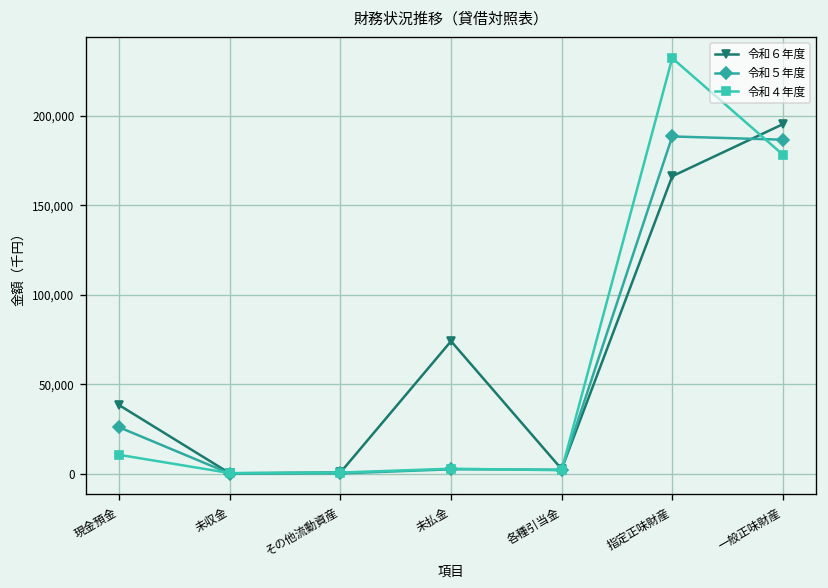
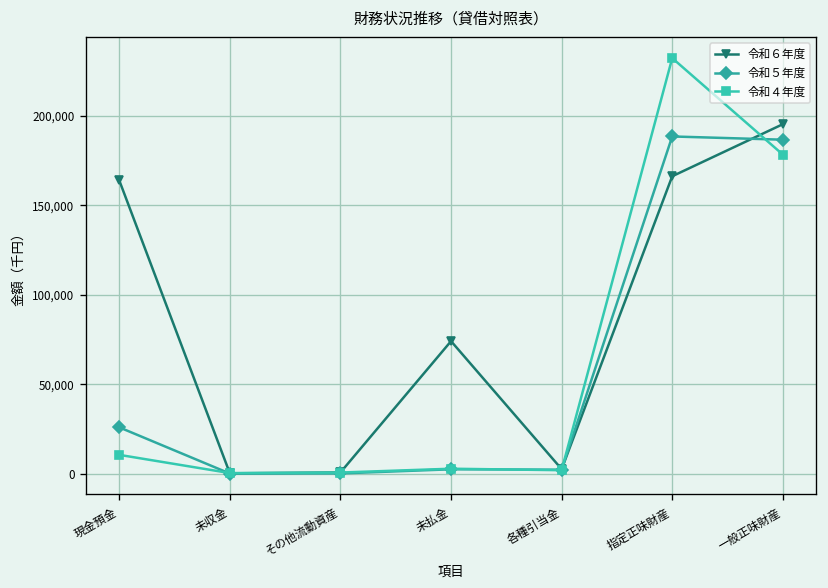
  {
    "令和６年度": {
-     "現金預金": "38,000",
+     "現金預金": "164,000",
      "未払金": "74,000",
      "指定正味財産": "166,000",
      "一般正味財産": "195,000"
    }
  }
